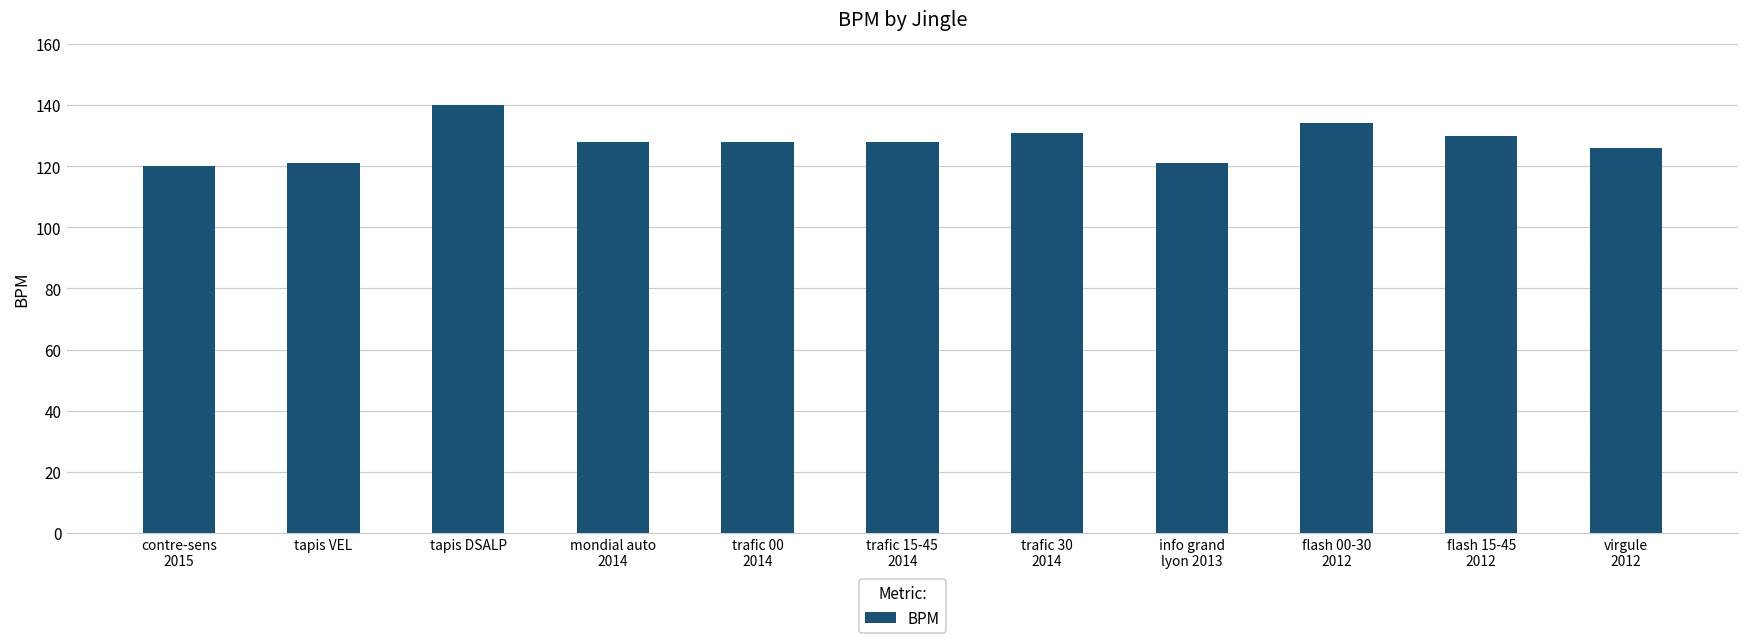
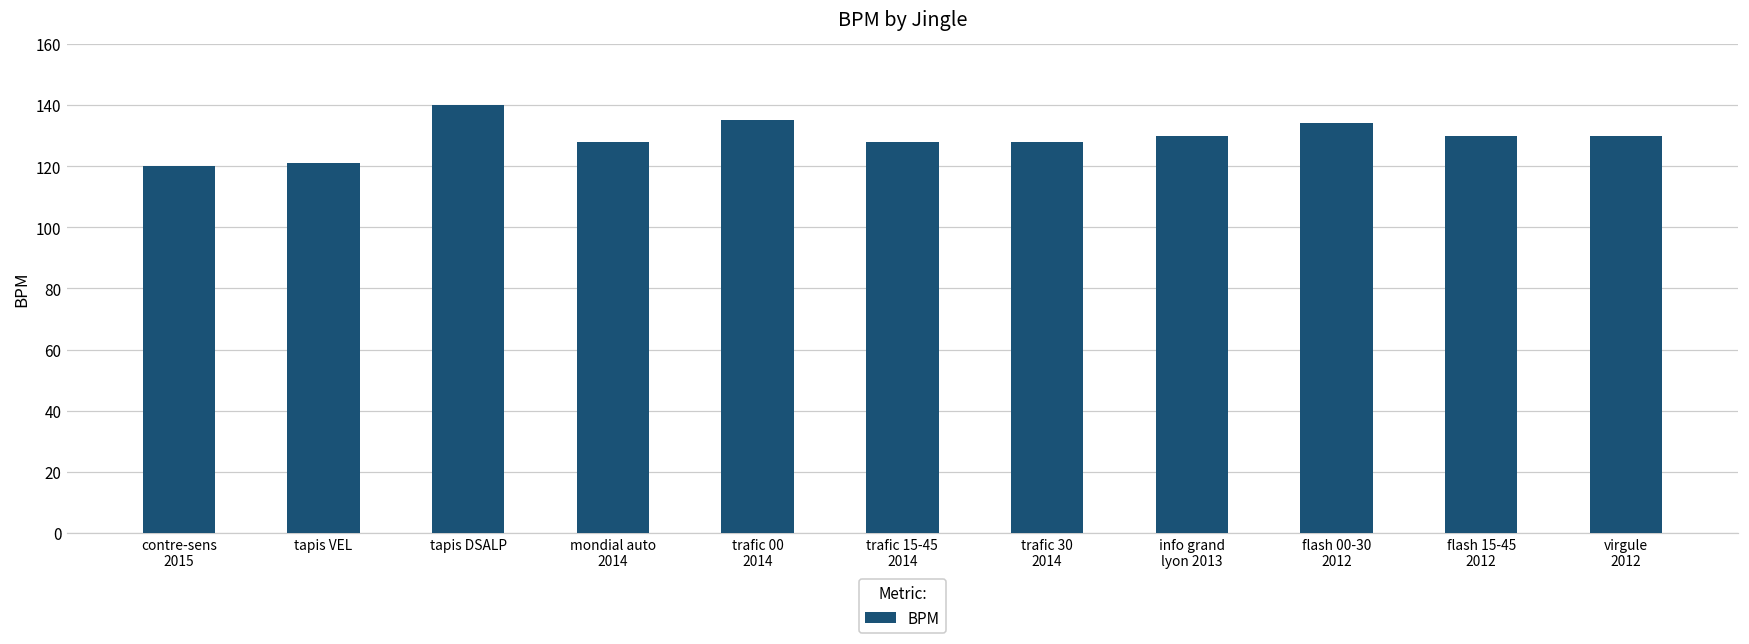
  {
    "contre-sens 2015": 120,
    "tapis VEL": 121,
    "tapis DSALP": 140,
    "mondial auto 2014": 128,
-   "trafic 00 2014": 128,
+   "trafic 00 2014": 135,
    "trafic 15-45 2014": 128,
-   "trafic 30 2014": 131,
-   "info grand lyon 2013": 121,
+   "trafic 30 2014": 128,
+   "info grand lyon 2013": 130,
    "flash 00-30 2012": 134,
    "flash 15-45 2012": 130,
-   "virgule 2012": 126
+   "virgule 2012": 130
  }
